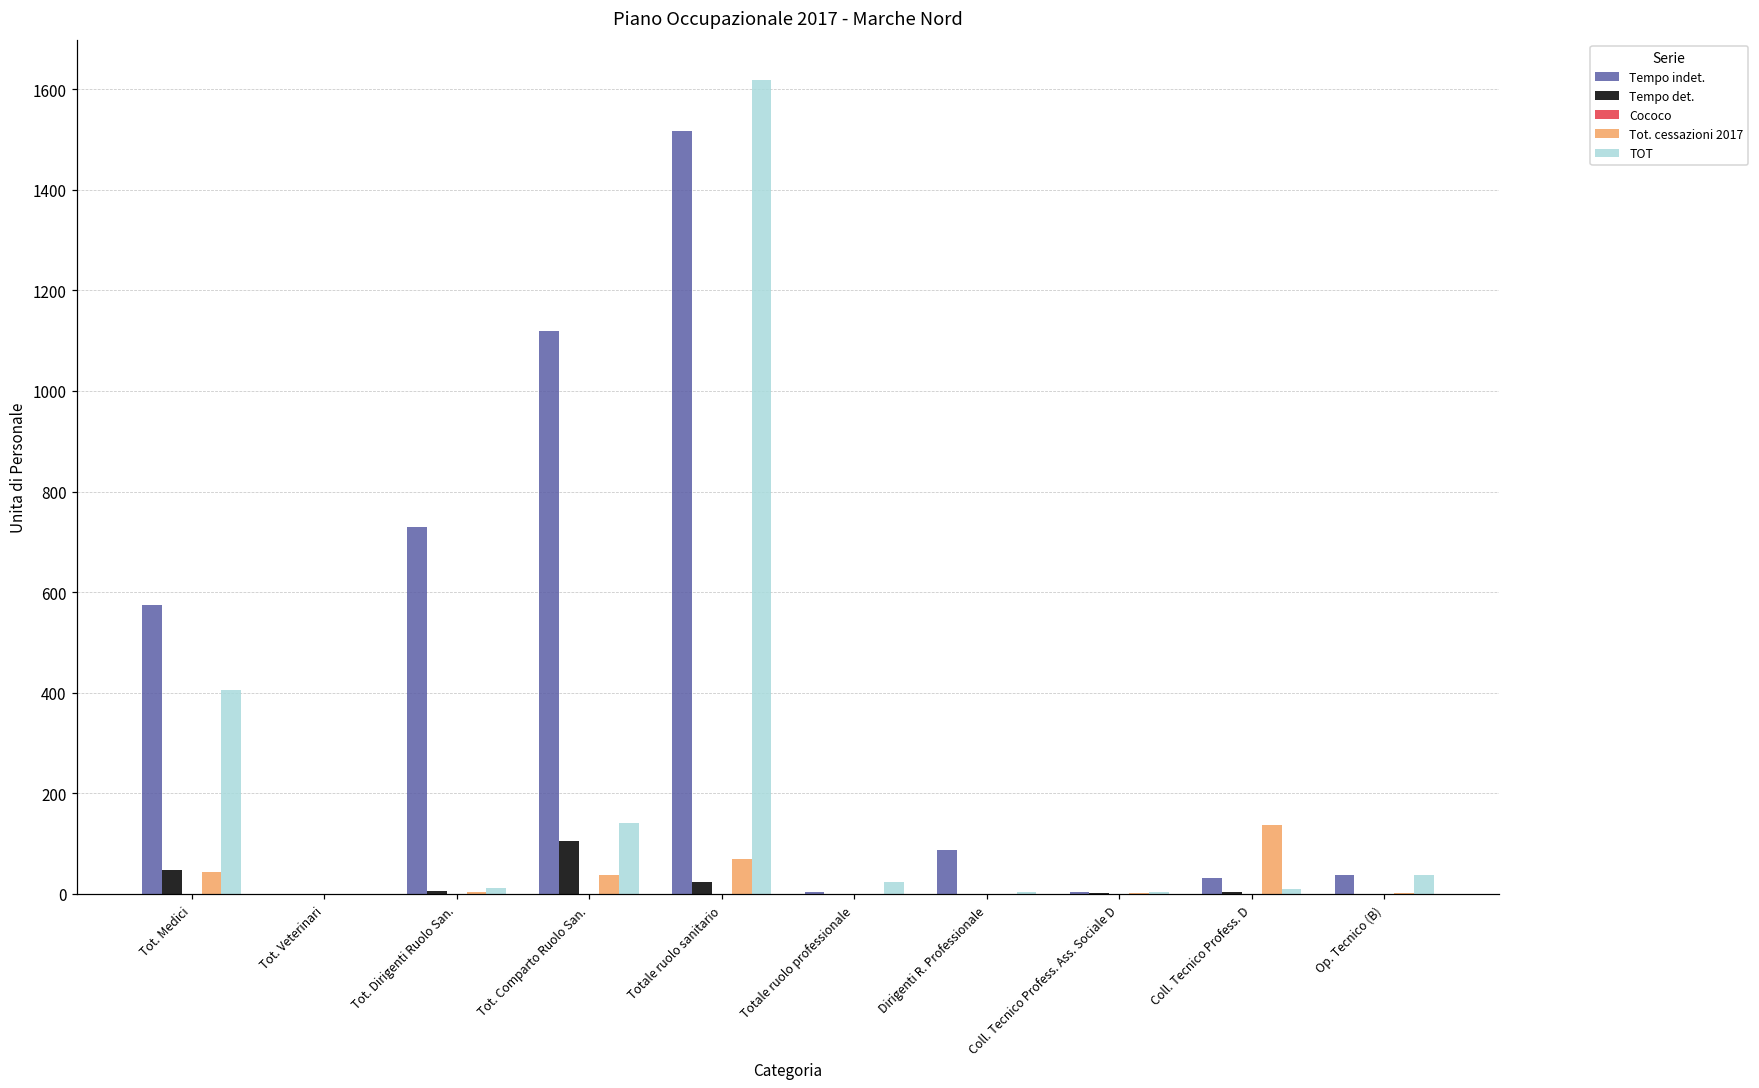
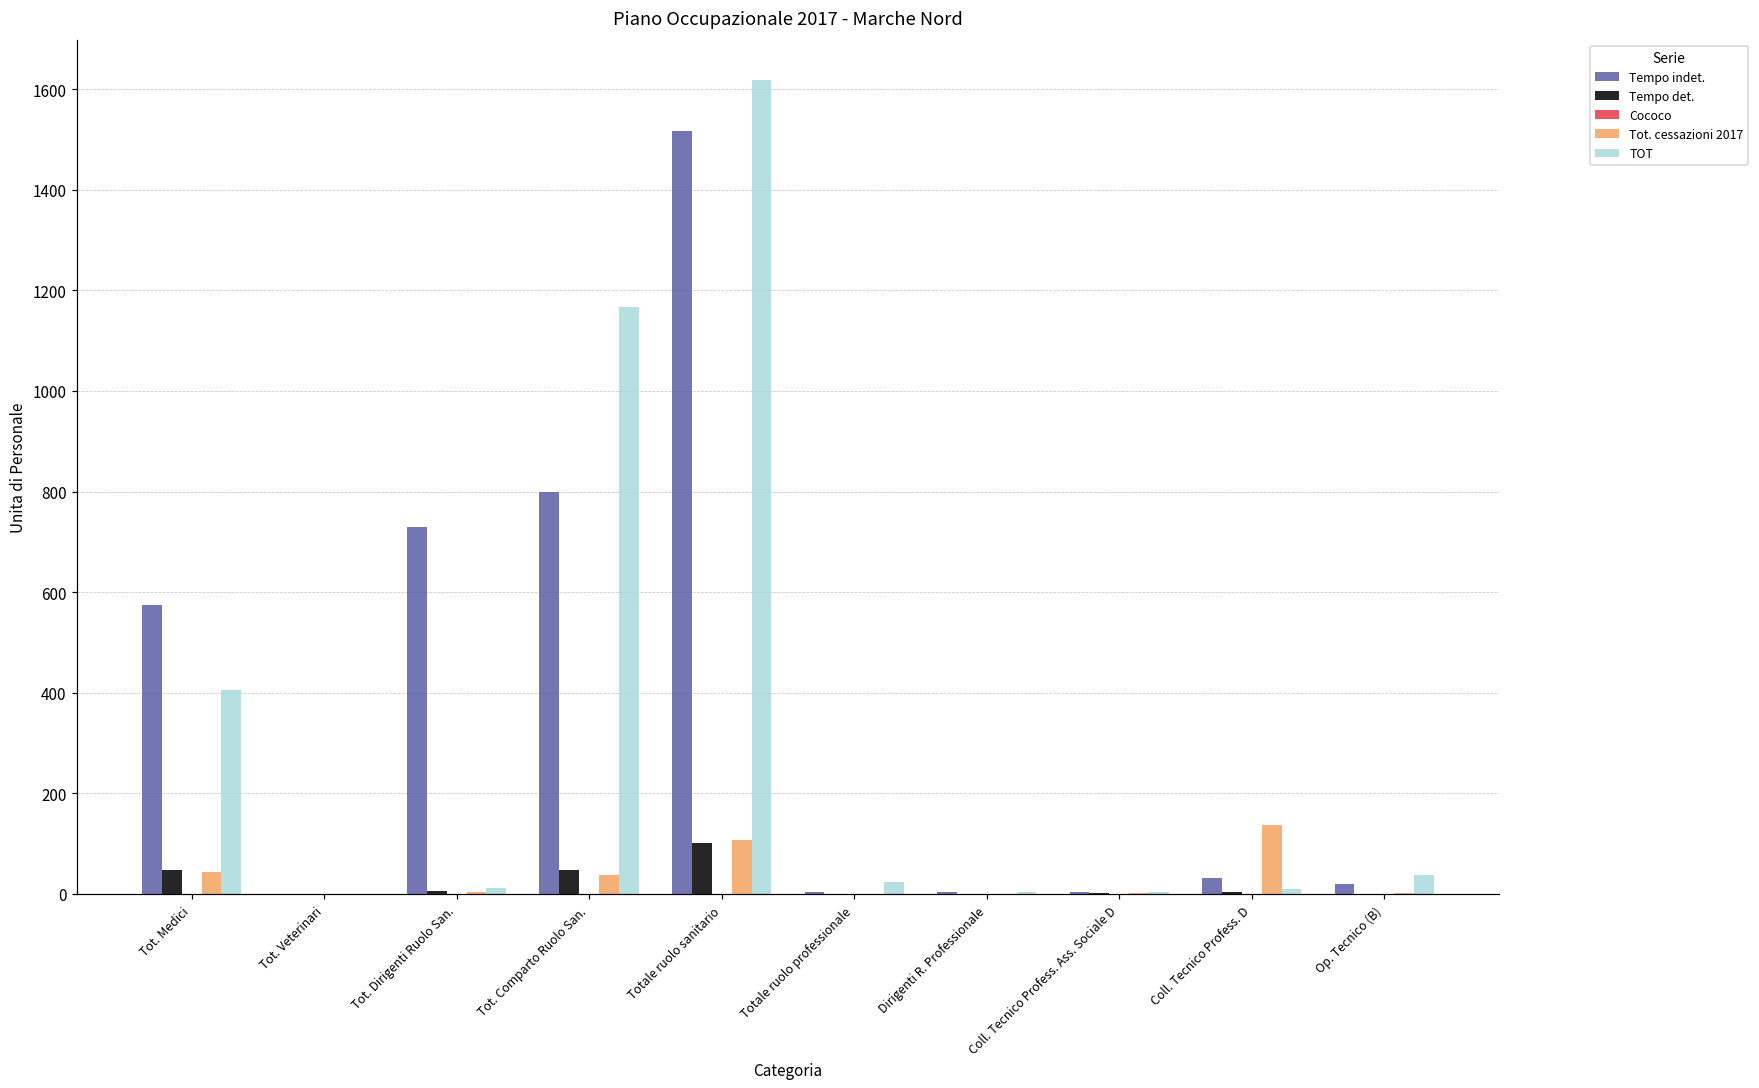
  {
    "Tempo indet.": {
      "Tot. Medici": 580,
      "Tot. Veterinari": 0,
      "Tot. Dirigenti Ruolo San.": 730,
-     "Tot. Comparto Ruolo San.": 1120,
+     "Tot. Comparto Ruolo San.": 800,
      "Totale ruolo sanitario": 1520,
-     "Dirigenti R. Professionale": 90,
+     "Dirigenti R. Professionale": 0,
      "Coll. Tecnico Profess. D": 30,
-     "Op. Tecnico (B)": 40
+     "Op. Tecnico (B)": 20
    },
    "Tempo det.": {
      "Tot. Medici": 50,
      "Tot. Veterinari": 0,
      "Tot. Dirigenti Ruolo San.": 10,
-     "Tot. Comparto Ruolo San.": 110,
-     "Totale ruolo sanitario": 20,
+     "Tot. Comparto Ruolo San.": 50,
+     "Totale ruolo sanitario": 100,
      "Totale ruolo professionale": 0,
      "Dirigenti R. Professionale": 0,
      "Op. Tecnico (B)": 0
    },
    "Cococo": {
      "Tot. Medici": 0,
      "Tot. Veterinari": 0,
      "Tot. Dirigenti Ruolo San.": 0,
      "Tot. Comparto Ruolo San.": 0,
      "Totale ruolo sanitario": 0,
      "Totale ruolo professionale": 0,
      "Dirigenti R. Professionale": 0,
      "Coll. Tecnico Profess. Ass. Sociale D": 0,
      "Coll. Tecnico Profess. D": 0,
      "Op. Tecnico (B)": 0
    },
    "Tot. cessazioni 2017": {
      "Tot. Medici": 40,
      "Tot. Veterinari": 0,
      "Tot. Comparto Ruolo San.": 40,
-     "Totale ruolo sanitario": 70,
+     "Totale ruolo sanitario": 110,
      "Totale ruolo professionale": 0,
      "Dirigenti R. Professionale": 0,
      "Coll. Tecnico Profess. D": 140
    },
    "TOT": {
      "Tot. Medici": 410,
      "Tot. Veterinari": 0,
      "Tot. Dirigenti Ruolo San.": 10,
-     "Tot. Comparto Ruolo San.": 140,
+     "Tot. Comparto Ruolo San.": 1170,
      "Totale ruolo sanitario": 1620,
      "Totale ruolo professionale": 20,
      "Coll. Tecnico Profess. D": 10,
      "Op. Tecnico (B)": 40
    }
  }
